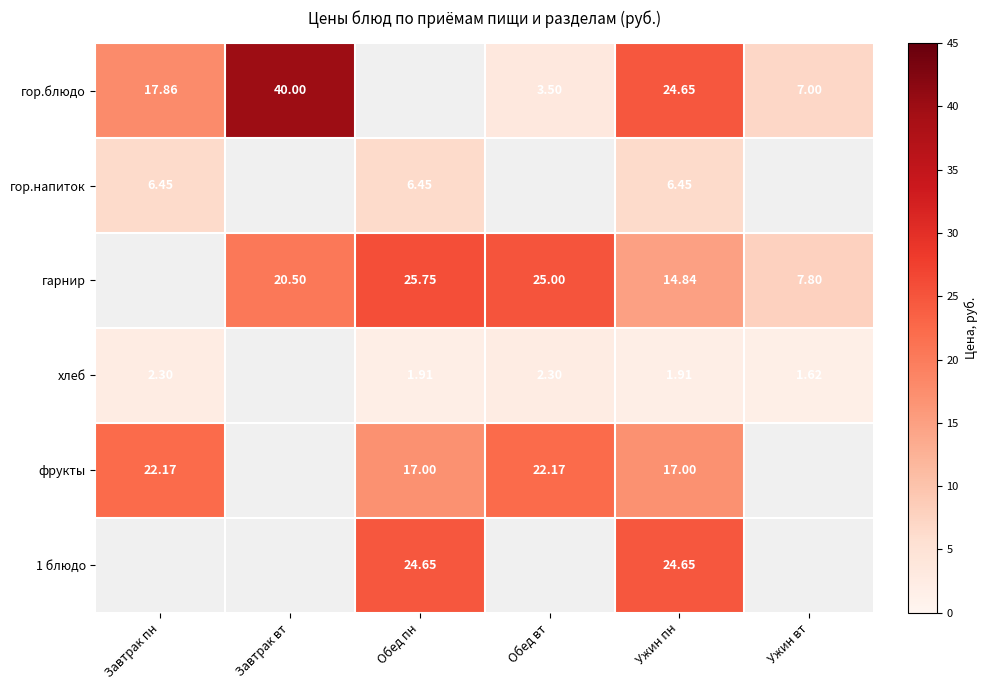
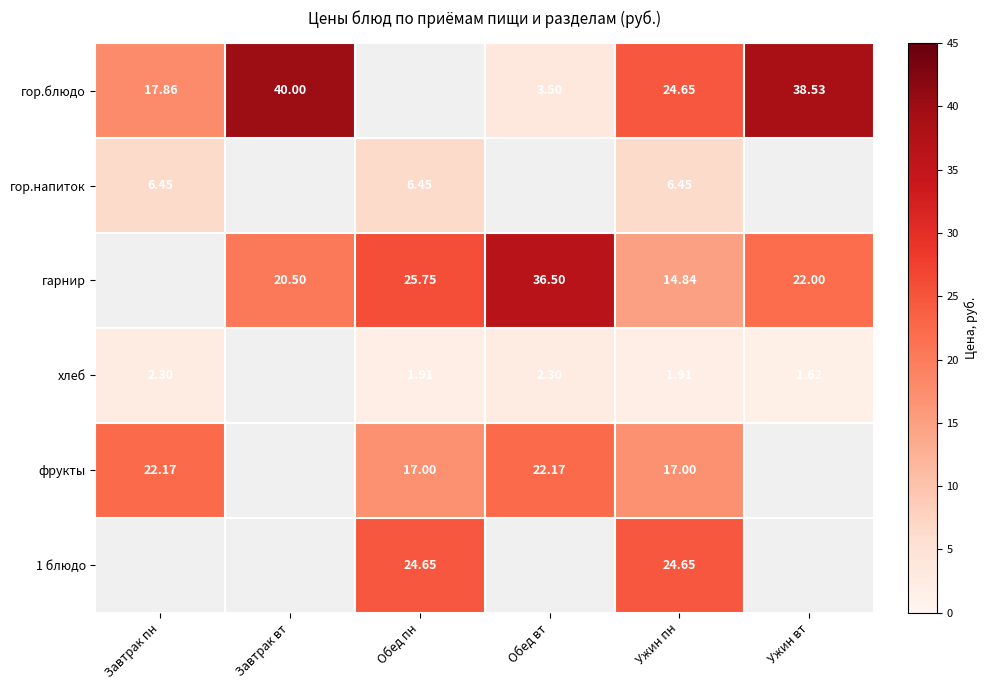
  {
    "гор.блюдо": {
      "Завтрак пн": 17.86,
      "Завтрак вт": 40.00,
      "Ужин пн": 24.65,
-     "Ужин вт": 7.00
+     "Ужин вт": 38.53
    },
    "гор.напиток": {
      "Завтрак пн": 6.45,
      "Обед пн": 6.45,
      "Ужин пн": 6.45
    },
    "гарнир": {
      "Завтрак вт": 20.50,
      "Обед пн": 25.75,
-     "Обед вт": 25.00,
+     "Обед вт": 36.50,
      "Ужин пн": 14.84,
-     "Ужин вт": 7.80
+     "Ужин вт": 22.00
    },
    "фрукты": {
      "Завтрак пн": 22.17,
      "Обед пн": 17.00,
      "Обед вт": 22.17,
      "Ужин пн": 17.00
    },
    "1 блюдо": {
      "Обед пн": 24.65,
      "Ужин пн": 24.65
    }
  }
